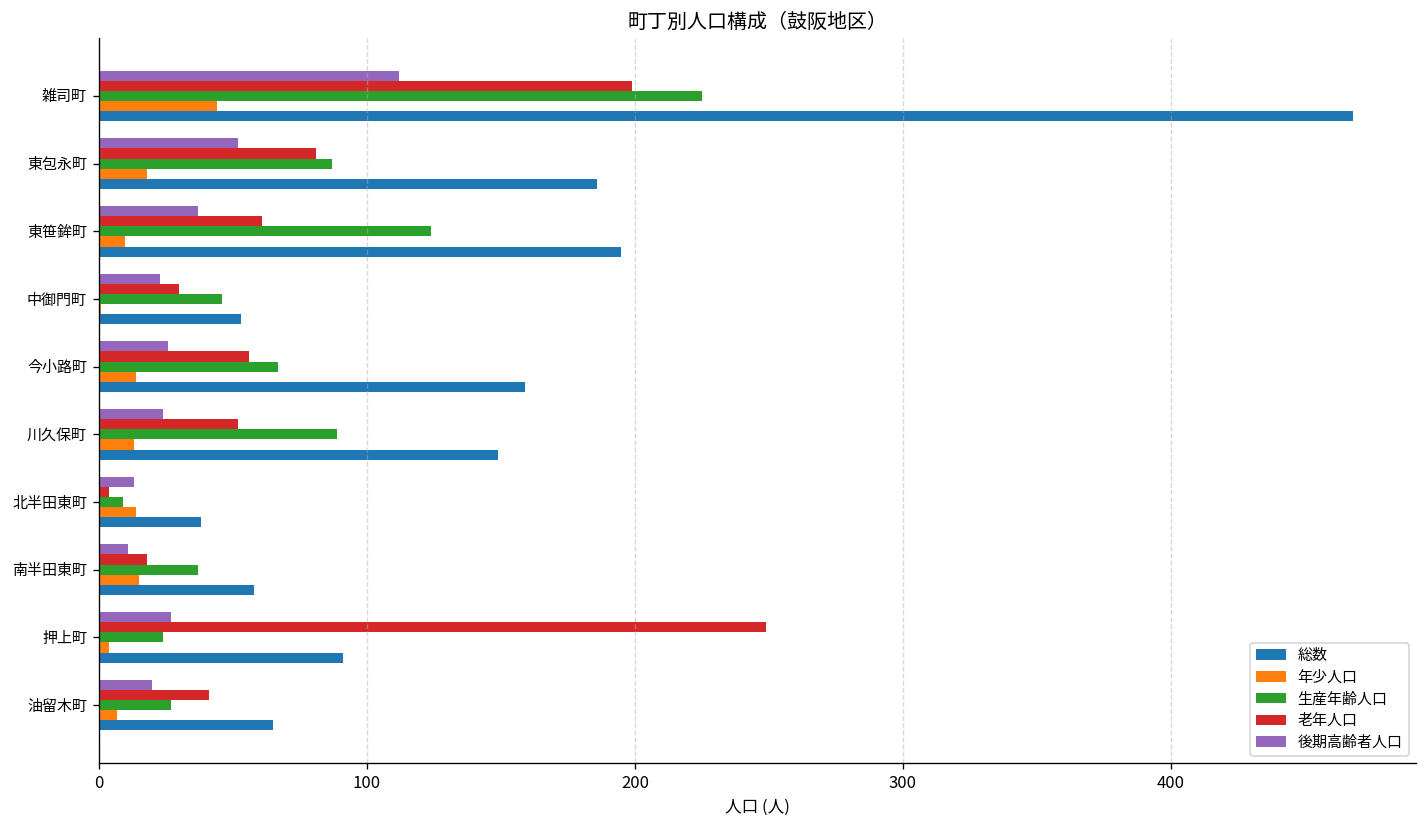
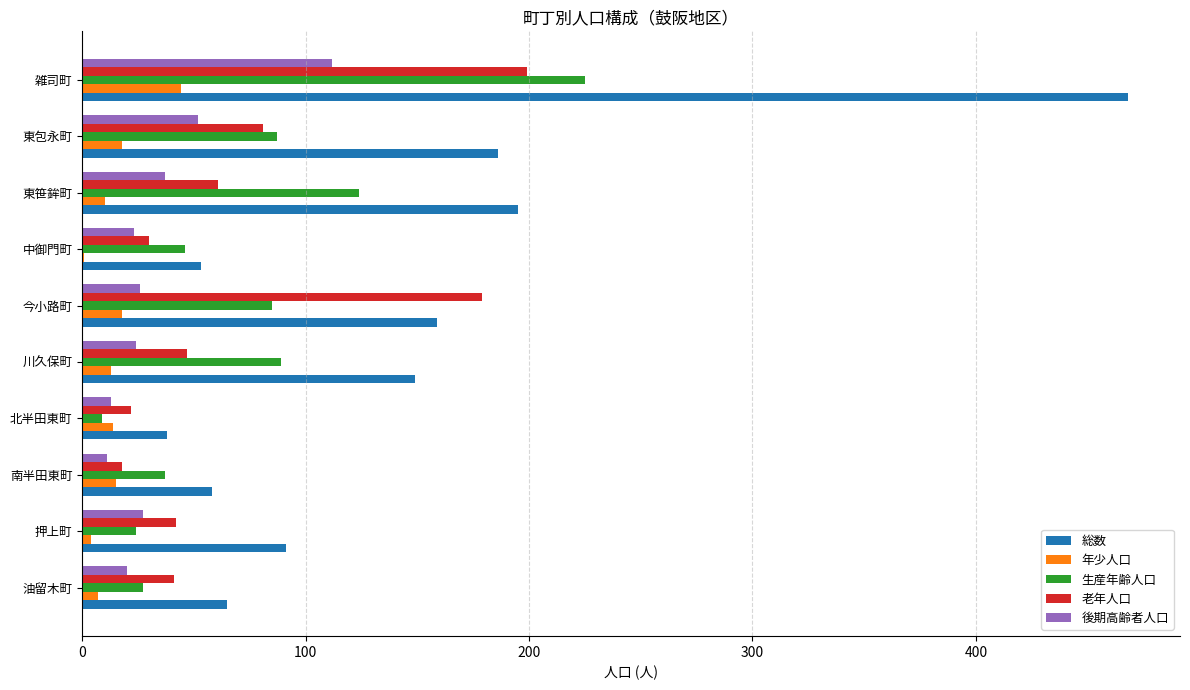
  {
    "総数": {
      "雑司町": 468,
      "東包永町": 186,
      "東笹鉾町": 195,
      "中御門町": 53,
      "今小路町": 159,
      "川久保町": 149,
      "北半田東町": 38,
      "南半田東町": 58,
      "押上町": 91,
      "油留木町": 65
    },
    "年少人口": {
      "雑司町": 44,
      "東包永町": 18,
      "東笹鉾町": 10,
-     "今小路町": 14,
+     "今小路町": 18,
      "川久保町": 13,
      "北半田東町": 14,
      "南半田東町": 15,
      "押上町": 4,
      "油留木町": 7
    },
    "生産年齢人口": {
      "雑司町": 225,
      "東包永町": 87,
      "東笹鉾町": 124,
      "中御門町": 46,
-     "今小路町": 67,
+     "今小路町": 85,
      "川久保町": 89,
      "北半田東町": 9,
      "南半田東町": 37,
      "押上町": 24,
      "油留木町": 27
    },
    "老年人口": {
      "雑司町": 199,
      "東包永町": 81,
      "東笹鉾町": 61,
      "中御門町": 30,
-     "今小路町": 56,
-     "川久保町": 52,
-     "北半田東町": 4,
+     "今小路町": 179,
+     "川久保町": 47,
+     "北半田東町": 22,
      "南半田東町": 18,
-     "押上町": 249,
+     "押上町": 42,
      "油留木町": 41
    },
    "後期高齢者人口": {
      "雑司町": 112,
      "東包永町": 52,
      "東笹鉾町": 37,
      "中御門町": 23,
      "今小路町": 26,
      "川久保町": 24,
      "北半田東町": 13,
      "南半田東町": 11,
      "押上町": 27,
      "油留木町": 20
    }
  }
